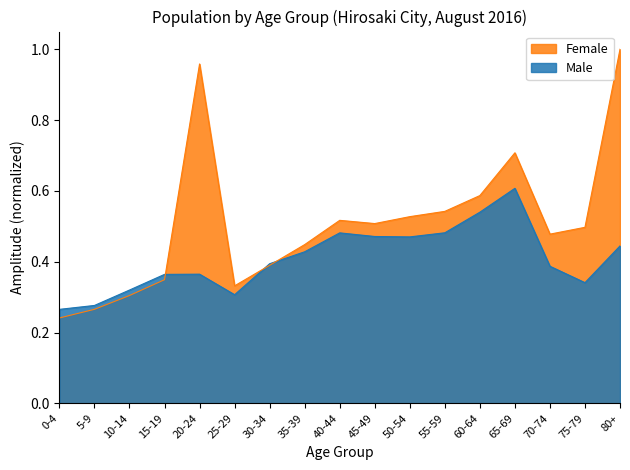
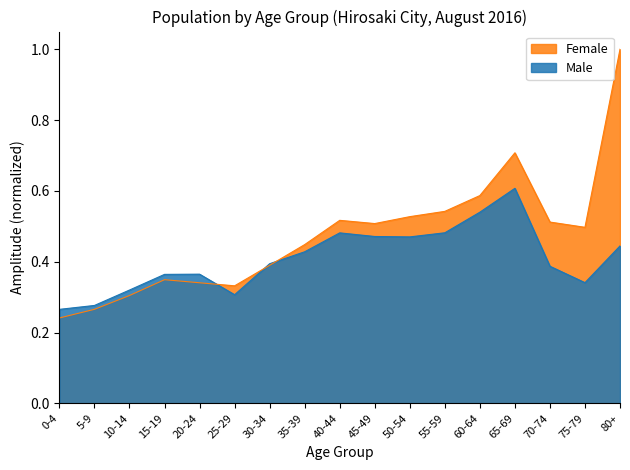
  {
    "Female": {
      "0-4": 0.24,
      "5-9": 0.27,
      "10-14": 0.30,
      "15-19": 0.35,
-     "20-24": 0.96,
+     "20-24": 0.34,
      "25-29": 0.33,
      "35-39": 0.45,
      "40-44": 0.52,
      "45-49": 0.51,
      "50-54": 0.53,
      "55-59": 0.54,
      "60-64": 0.59,
      "65-69": 0.71,
-     "70-74": 0.48,
+     "70-74": 0.51,
      "75-79": 0.50,
      "80+": 1.00
    },
    "Male": {
      "0-4": 0.27,
      "5-9": 0.28,
      "10-14": 0.32,
      "15-19": 0.36,
      "20-24": 0.36,
      "25-29": 0.31,
      "35-39": 0.43,
      "40-44": 0.48,
      "45-49": 0.47,
      "50-54": 0.47,
      "55-59": 0.48,
      "60-64": 0.54,
      "65-69": 0.61,
      "70-74": 0.39,
      "75-79": 0.34,
      "80+": 0.44
    }
  }
